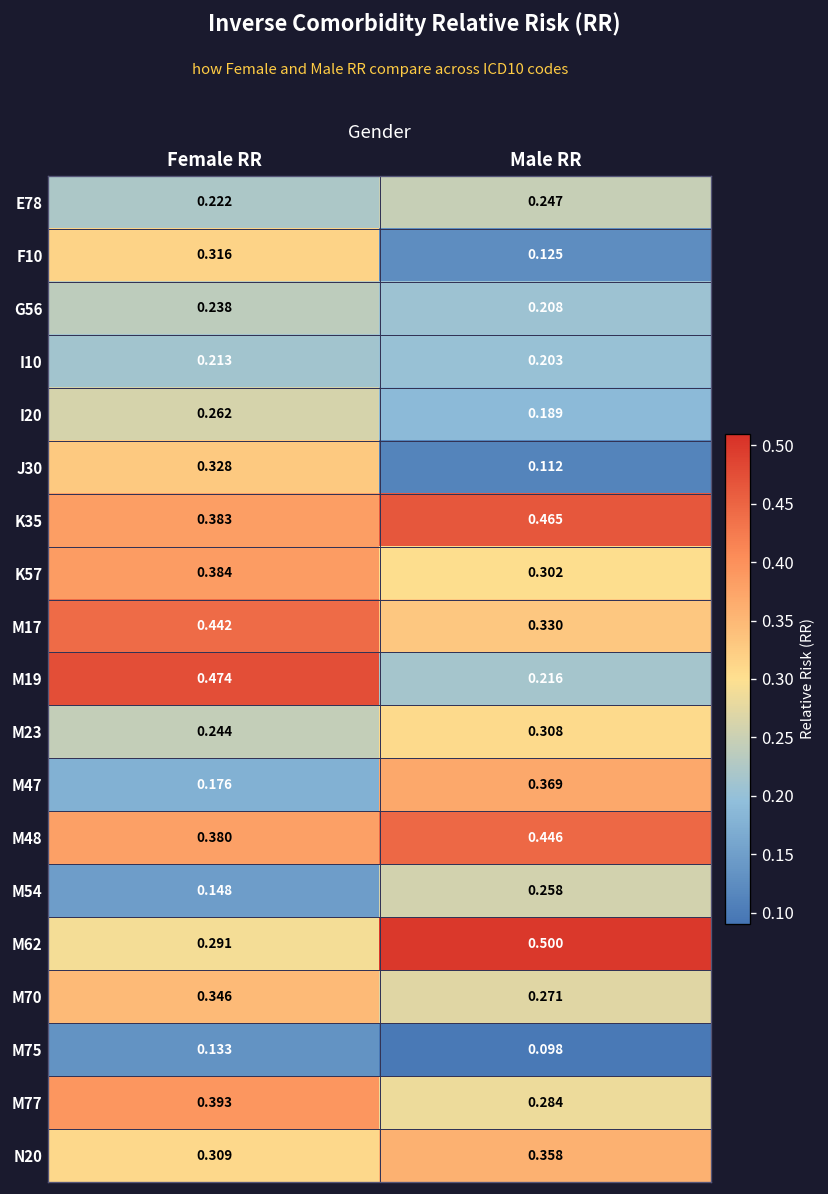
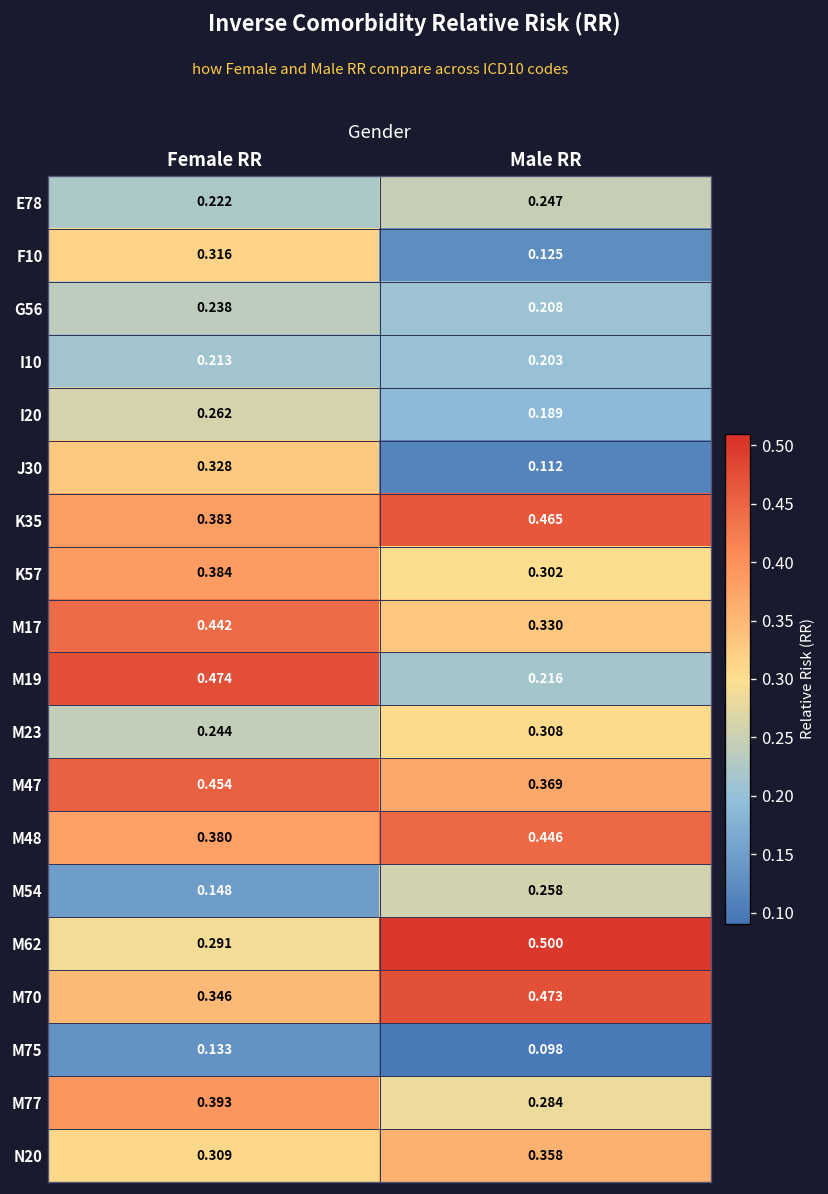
  {
    "E78": {
      "Female RR": 0.222,
      "Male RR": 0.247
    },
    "F10": {
      "Female RR": 0.316,
      "Male RR": 0.125
    },
    "G56": {
      "Female RR": 0.238,
      "Male RR": 0.208
    },
    "I10": {
      "Female RR": 0.213,
      "Male RR": 0.203
    },
    "I20": {
      "Female RR": 0.262,
      "Male RR": 0.189
    },
    "J30": {
      "Female RR": 0.328,
      "Male RR": 0.112
    },
    "K35": {
      "Female RR": 0.383,
      "Male RR": 0.465
    },
    "K57": {
      "Female RR": 0.384,
      "Male RR": 0.302
    },
    "M17": {
      "Female RR": 0.442,
      "Male RR": 0.330
    },
    "M19": {
      "Female RR": 0.474,
      "Male RR": 0.216
    },
    "M23": {
      "Female RR": 0.244,
      "Male RR": 0.308
    },
    "M47": {
-     "Female RR": 0.176,
+     "Female RR": 0.454,
      "Male RR": 0.369
    },
    "M48": {
      "Female RR": 0.380,
      "Male RR": 0.446
    },
    "M54": {
      "Female RR": 0.148,
      "Male RR": 0.258
    },
    "M62": {
      "Female RR": 0.291,
      "Male RR": 0.500
    },
    "M70": {
      "Female RR": 0.346,
-     "Male RR": 0.271
+     "Male RR": 0.473
    },
    "M75": {
      "Female RR": 0.133,
      "Male RR": 0.098
    },
    "M77": {
      "Female RR": 0.393,
      "Male RR": 0.284
    },
    "N20": {
      "Female RR": 0.309,
      "Male RR": 0.358
    }
  }
